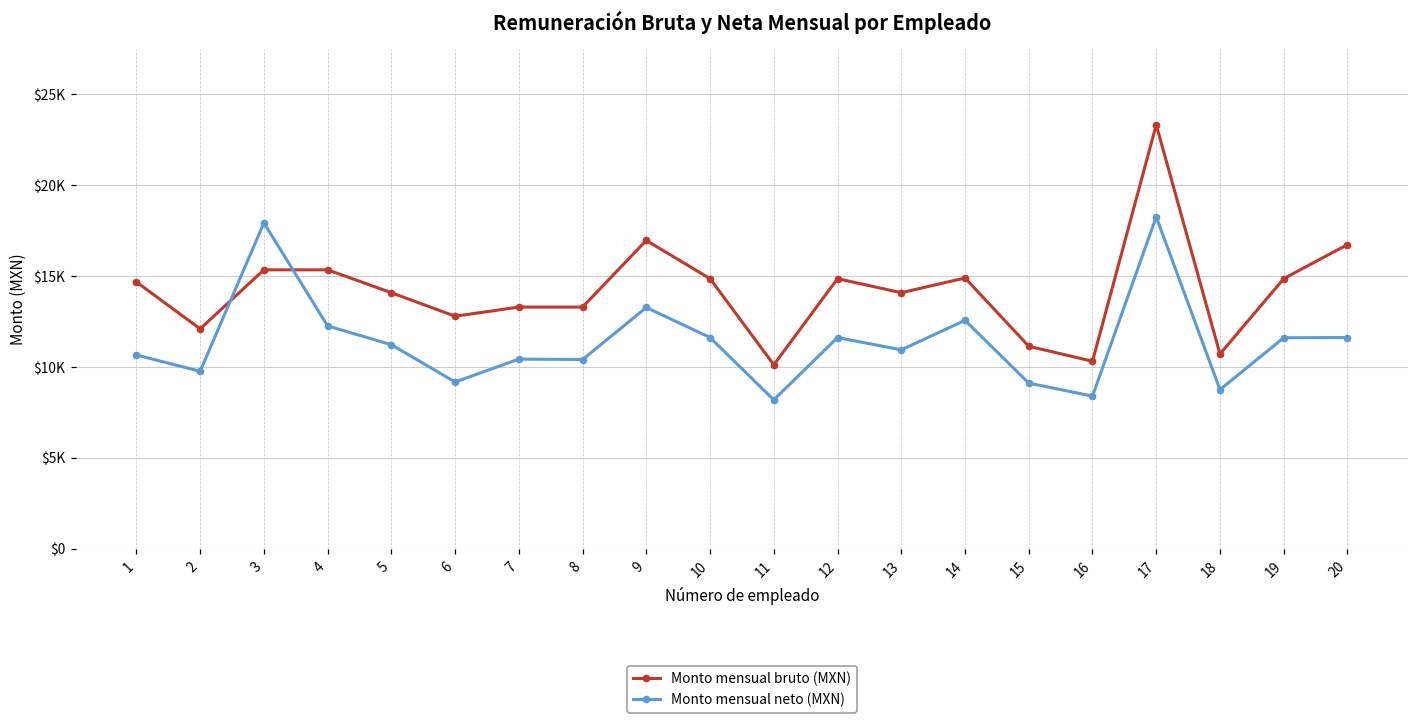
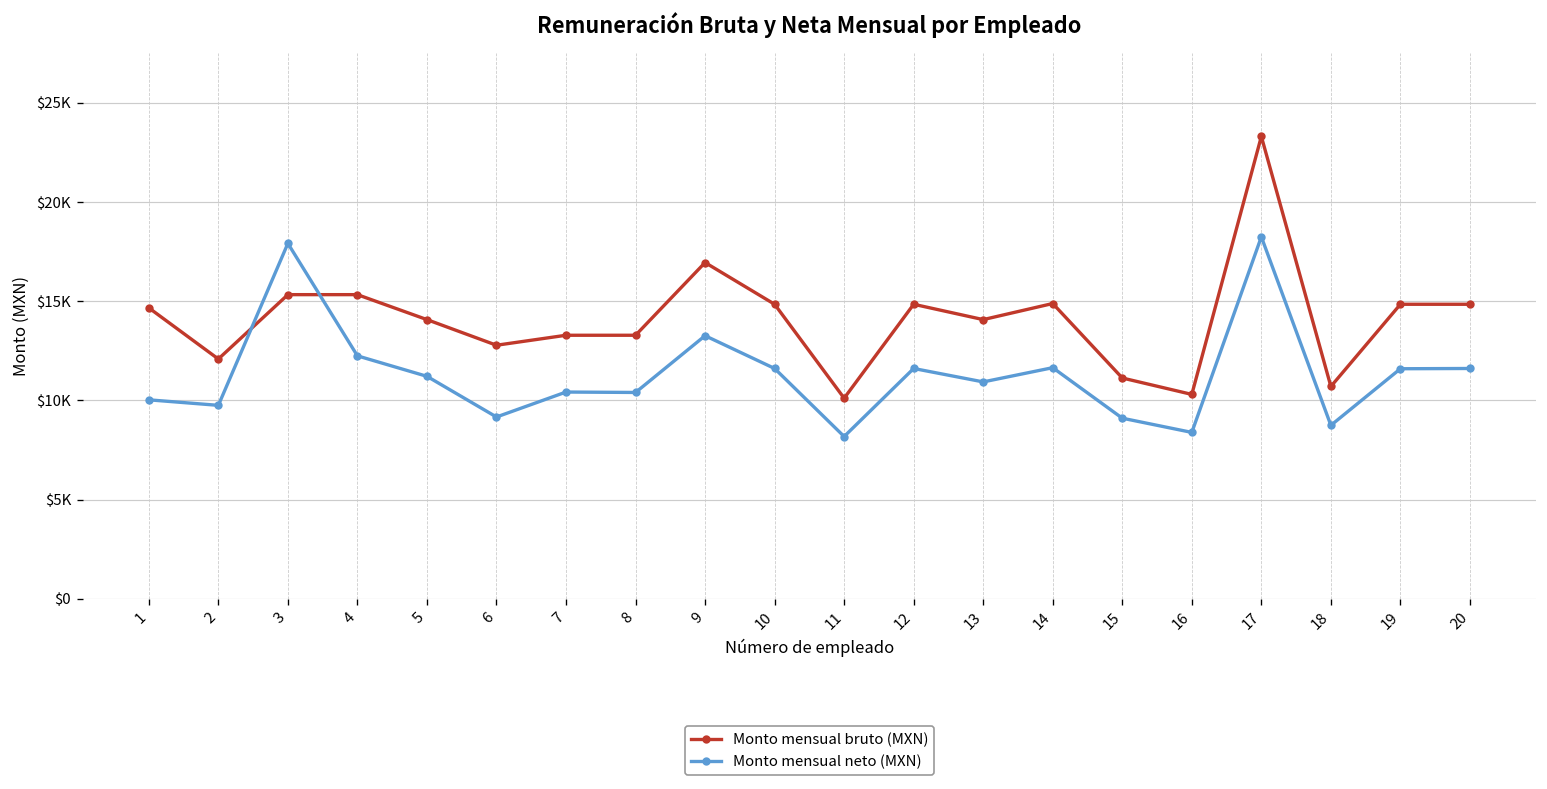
  {
    "Monto mensual bruto (MXN)": {
      "1": "$14700",
      "2": "$12100",
      "3": "$15300",
      "4": "$15300",
      "5": "$14100",
      "6": "$12800",
      "7": "$13300",
      "8": "$13300",
      "9": "$16900",
      "10": "$14800",
      "11": "$10100",
      "12": "$14800",
      "13": "$14100",
      "14": "$14900",
      "15": "$11100",
      "16": "$10300",
      "17": "$23300",
      "18": "$10700",
      "19": "$14800",
-     "20": "$16700"
+     "20": "$14800"
    },
    "Monto mensual neto (MXN)": {
-     "1": "$10700",
+     "1": "$10000",
      "2": "$9800",
      "3": "$17900",
      "4": "$12200",
      "5": "$11200",
      "6": "$9200",
      "7": "$10400",
      "8": "$10400",
      "9": "$13300",
      "10": "$11600",
      "11": "$8200",
      "12": "$11600",
      "13": "$10900",
-     "14": "$12600",
+     "14": "$11600",
      "15": "$9100",
      "16": "$8400",
      "17": "$18200",
      "18": "$8700",
      "19": "$11600",
      "20": "$11600"
    }
  }
